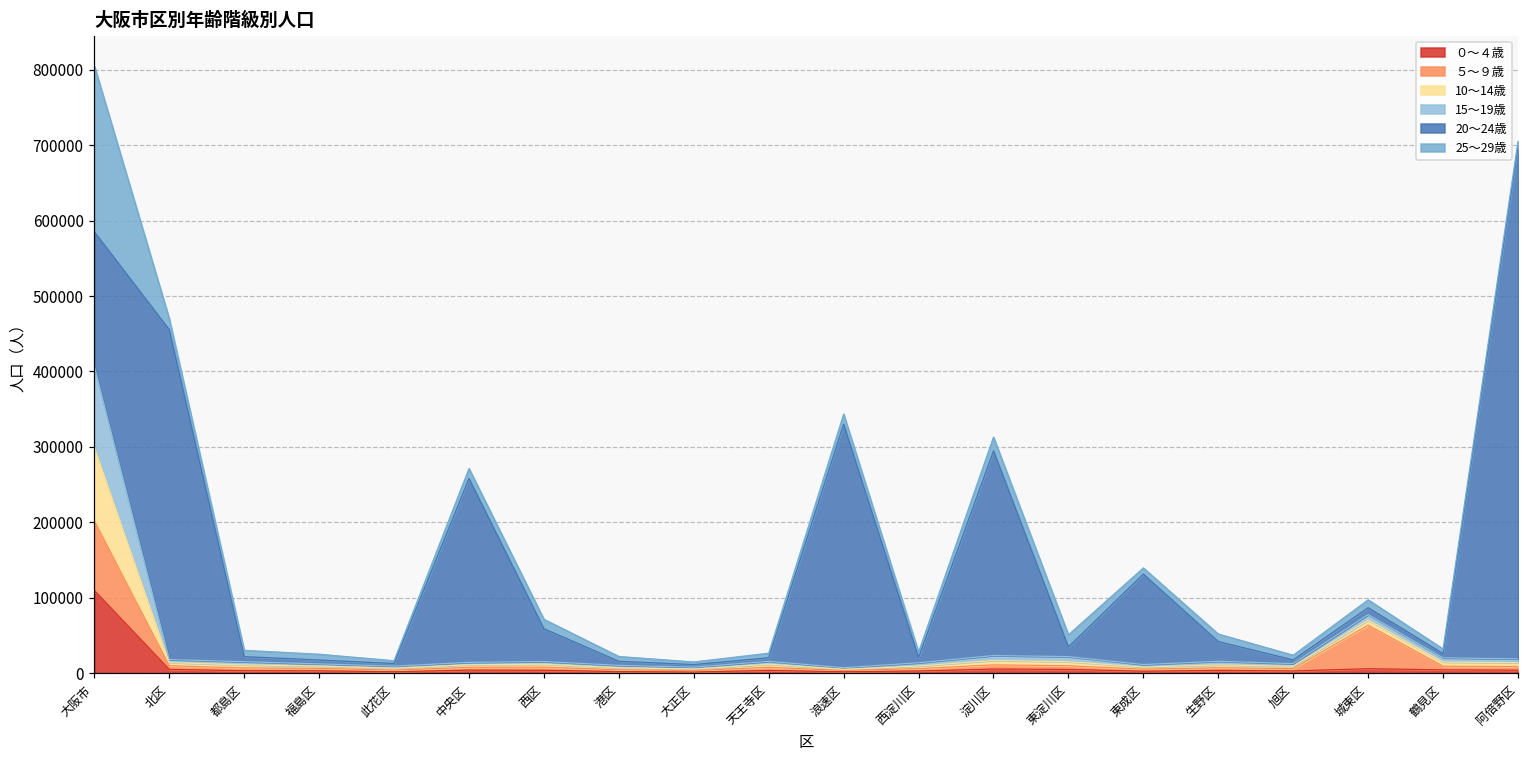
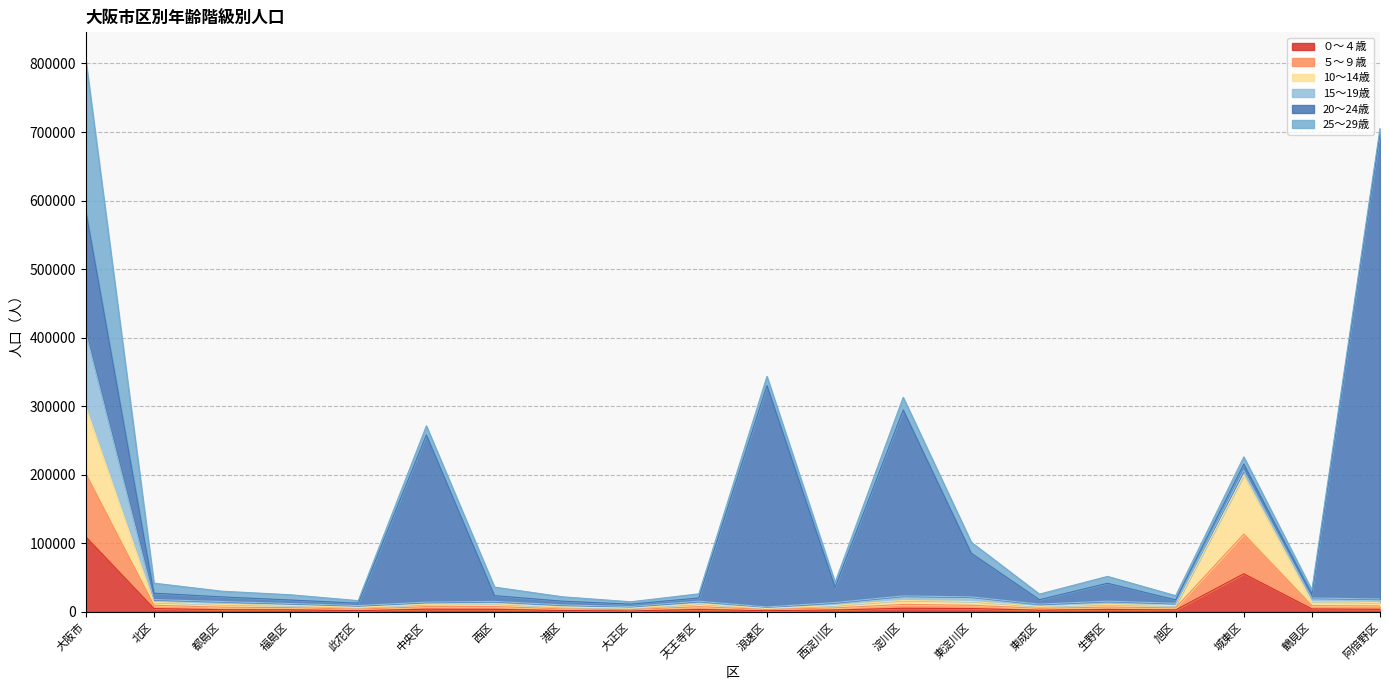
  {
    "０〜４歳": {
      "大阪市": 110000,
      "北区": 0,
      "西区": 0,
      "天王寺区": 0,
      "淀川区": 10000,
      "東淀川区": 0,
-     "城東区": 10000,
+     "城東区": 60000,
      "鶴見区": 0,
      "阿倍野区": 0
    },
    "５〜９歳": {
      "大阪市": 90000,
      "北区": 0,
      "西区": 0,
      "天王寺区": 0,
      "淀川区": 10000,
      "東淀川区": 0,
      "城東区": 60000,
      "鶴見区": 0,
      "阿倍野区": 0
    },
    "10〜14歳": {
      "大阪市": 100000,
      "北区": 0,
      "都島区": 0,
      "天王寺区": 0,
      "淀川区": 10000,
      "東淀川区": 10000,
      "生野区": 0,
-     "城東区": 10000,
+     "城東区": 90000,
      "鶴見区": 10000,
      "阿倍野区": 10000
    },
    "20〜24歳": {
      "大阪市": 180000,
-     "北区": 440000,
+     "北区": 10000,
      "都島区": 10000,
      "福島区": 10000,
      "中央区": 240000,
-     "西区": 40000,
+     "西区": 10000,
      "港区": 10000,
      "天王寺区": 0,
      "浪速区": 320000,
-     "西淀川区": 10000,
+     "西淀川区": 20000,
      "淀川区": 270000,
-     "東淀川区": 10000,
-     "東成区": 120000,
+     "東淀川区": 60000,
+     "東成区": 10000,
      "生野区": 30000,
      "旭区": 0,
      "城東区": 10000,
      "鶴見区": 10000,
      "阿倍野区": 680000
    }
  }
